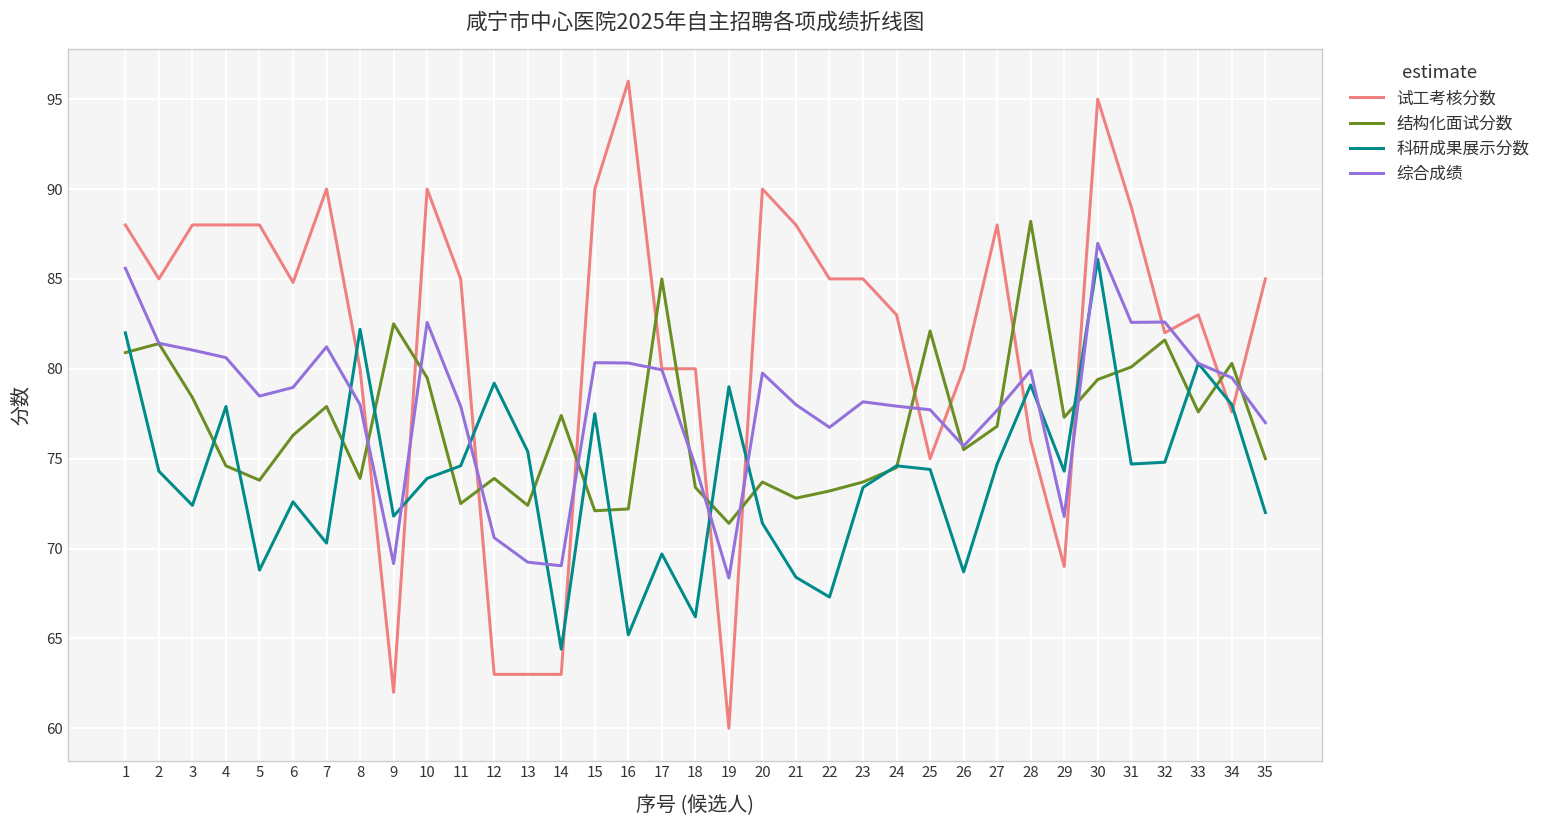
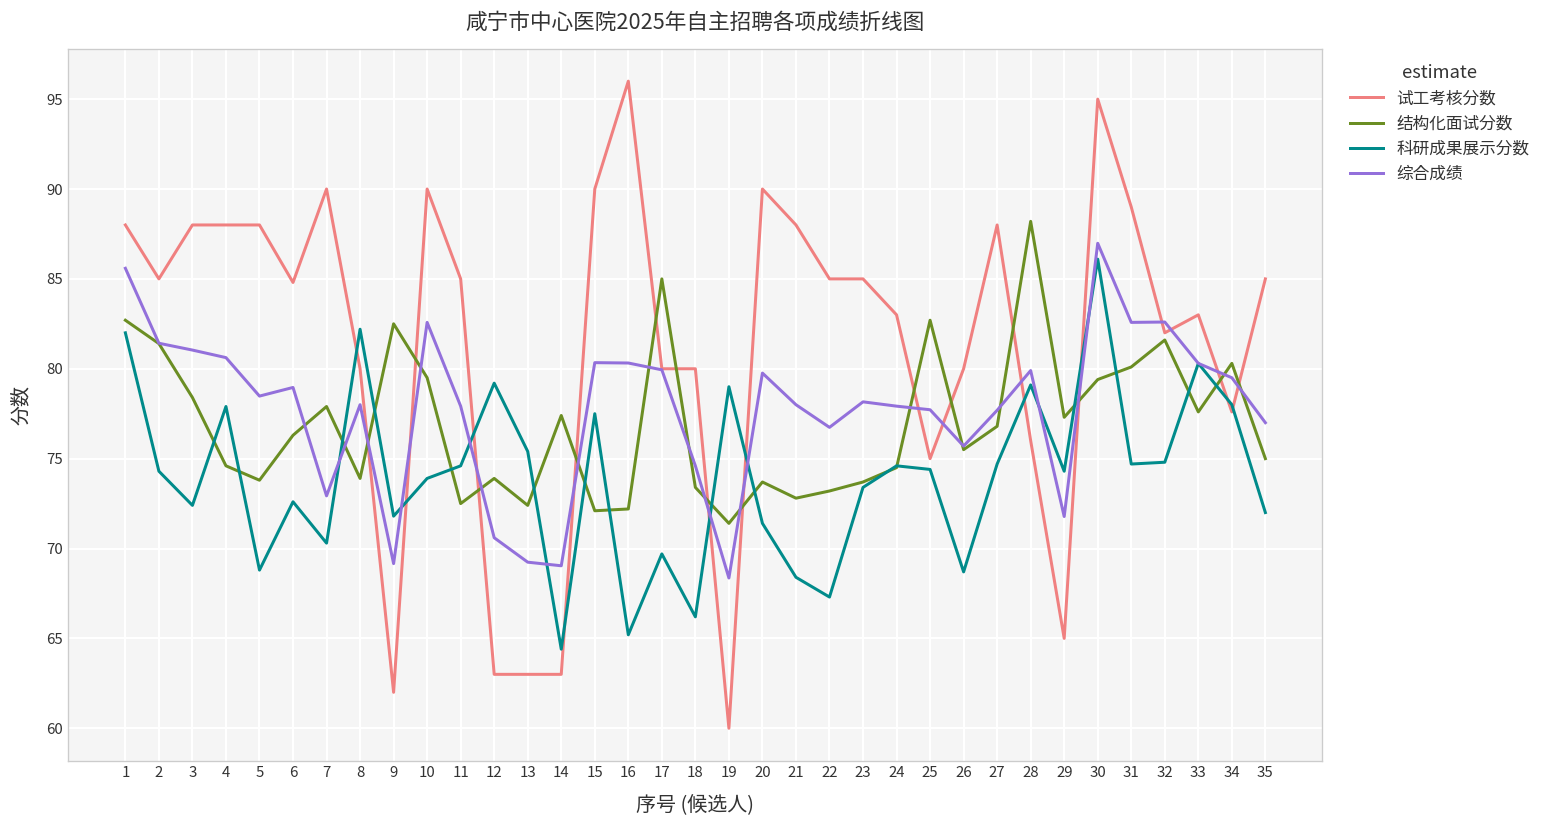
  {
    "试工考核分数": {
      "1": 88,
      "2": 85,
      "3": 88,
      "4": 88,
      "5": 88,
      "6": 84.8,
      "7": 90,
      "8": 80,
      "9": 62,
      "10": 90,
      "11": 85,
      "12": 63,
      "13": 63,
      "14": 63,
      "15": 90,
      "16": 96,
      "18": 80,
      "19": 60,
      "20": 90,
      "21": 88,
      "22": 85,
      "23": 85,
      "24": 83,
      "25": 75,
      "26": 80,
      "27": 88,
      "28": 76,
-     "29": 69,
+     "29": 65,
      "30": 95,
      "31": 89,
      "32": 82,
      "33": 83,
      "34": 77.6,
      "35": 85
    },
    "结构化面试分数": {
-     "1": 80.9,
+     "1": 82.7,
      "3": 78.4,
      "4": 74.6,
      "5": 73.8,
      "6": 76.3,
      "7": 77.9,
      "8": 73.9,
      "9": 82.5,
      "10": 79.5,
      "11": 72.5,
      "12": 73.9,
      "13": 72.4,
      "14": 77.4,
      "15": 72.1,
      "16": 72.2,
      "17": 85.0,
      "18": 73.4,
      "19": 71.4,
      "20": 73.7,
      "21": 72.8,
      "22": 73.2,
      "23": 73.7,
-     "25": 82.1,
+     "25": 82.7,
      "26": 75.5,
      "27": 76.8,
      "28": 88.2,
      "29": 77.3,
      "30": 79.4,
      "31": 80.1,
      "32": 81.6,
      "33": 77.6,
      "34": 80.3,
      "35": 75.0
    },
    "科研成果展示分数": {
      "1": 82.0,
      "2": 74.3,
      "3": 72.4,
      "4": 77.9,
      "5": 68.8,
      "6": 72.6,
      "7": 70.3,
      "8": 82.2,
      "9": 71.8,
      "10": 73.9,
      "11": 74.6,
      "12": 79.2,
      "13": 75.4,
      "14": 64.4,
      "15": 77.5,
      "16": 65.2,
      "17": 69.7,
      "18": 66.2,
      "19": 79.0,
      "20": 71.4,
      "21": 68.4,
      "22": 67.3,
      "23": 73.4,
      "25": 74.4,
      "26": 68.7,
      "27": 74.7,
      "28": 79.1,
      "29": 74.3,
      "30": 86.1,
      "31": 74.7,
      "32": 74.8,
      "34": 78.0,
      "35": 72.0
    },
    "综合成绩": {
      "1": 85.6,
      "3": 81.0,
      "4": 80.6,
      "5": 78.5,
      "6": 79.0,
-     "7": 81.2,
+     "7": 72.9,
      "8": 78.0,
      "9": 69.2,
      "10": 82.6,
      "11": 77.9,
      "12": 70.6,
      "13": 69.2,
      "14": 69.0,
      "15": 80.3,
      "16": 80.3,
      "18": 74.6,
      "19": 68.4,
      "20": 79.8,
      "21": 78.0,
      "22": 76.7,
      "23": 78.2,
      "24": 77.9,
      "25": 77.7,
      "26": 75.7,
      "27": 77.7,
      "28": 79.9,
      "29": 71.8,
      "30": 87.0,
      "31": 82.6,
      "32": 82.6,
      "34": 79.5,
      "35": 77.0
    }
  }
